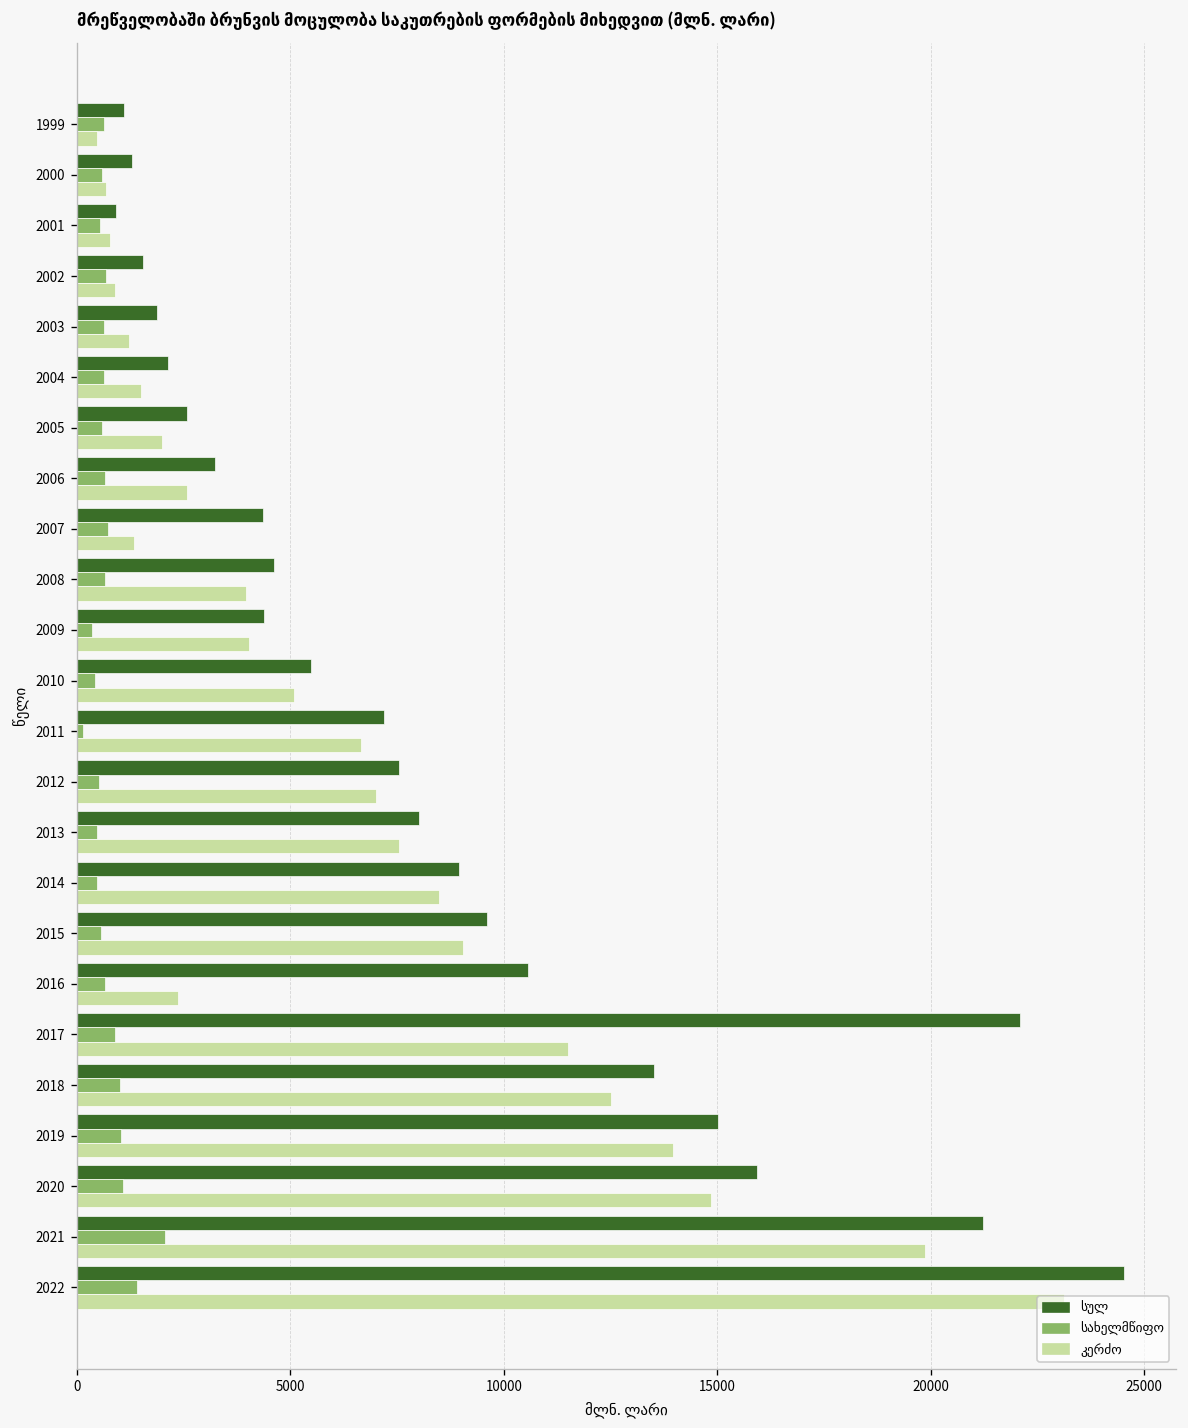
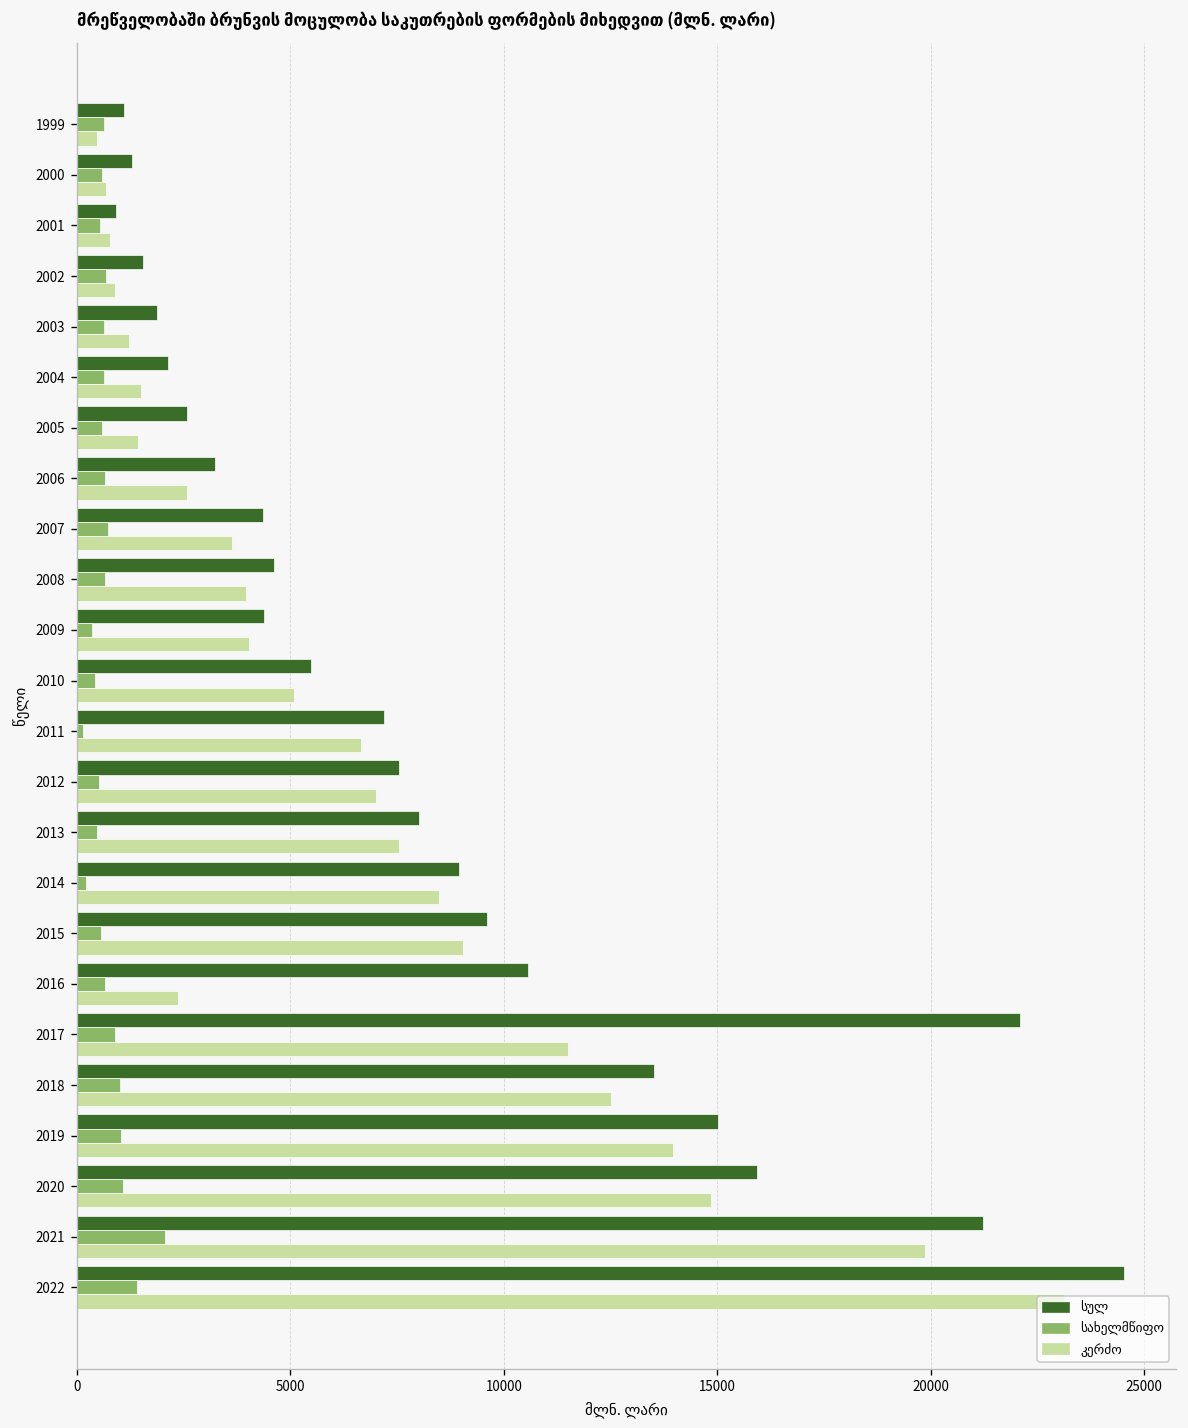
  {
    "სულ": {
      "1999": 1100,
      "2000": 1300,
      "2001": 900,
      "2002": 1600,
      "2003": 1900,
      "2004": 2100,
      "2005": 2600,
      "2006": 3200,
      "2007": 4400,
      "2008": 4600,
      "2009": 4400,
      "2010": 5500,
      "2011": 7200,
      "2012": 7500,
      "2013": 8000,
      "2014": 9000,
      "2015": 9600,
      "2016": 10600,
      "2017": 22100,
      "2018": 13500,
      "2019": 15000,
      "2020": 15900,
      "2021": 21200,
      "2022": 24500
    },
    "სახელმწიფო": {
      "1999": 600,
      "2000": 600,
      "2001": 500,
      "2002": 700,
      "2003": 600,
      "2004": 600,
      "2005": 600,
      "2006": 700,
      "2007": 700,
      "2008": 700,
      "2009": 300,
      "2010": 400,
      "2011": 100,
      "2012": 500,
      "2013": 500,
-     "2014": 500,
+     "2014": 200,
      "2015": 600,
      "2016": 700,
      "2017": 900,
      "2018": 1000,
      "2019": 1000,
      "2020": 1100,
      "2021": 2100,
      "2022": 1400
    },
    "კერძო": {
      "1999": 500,
      "2000": 700,
      "2001": 800,
      "2002": 900,
      "2003": 1200,
      "2004": 1500,
-     "2005": 2000,
+     "2005": 1400,
      "2006": 2600,
-     "2007": 1300,
+     "2007": 3600,
      "2008": 4000,
      "2009": 4000,
      "2010": 5100,
      "2011": 6700,
      "2012": 7000,
      "2013": 7500,
      "2014": 8500,
      "2015": 9100,
      "2016": 2400,
      "2017": 11500,
      "2018": 12500,
      "2019": 14000,
      "2020": 14900,
      "2021": 19900
    }
  }
